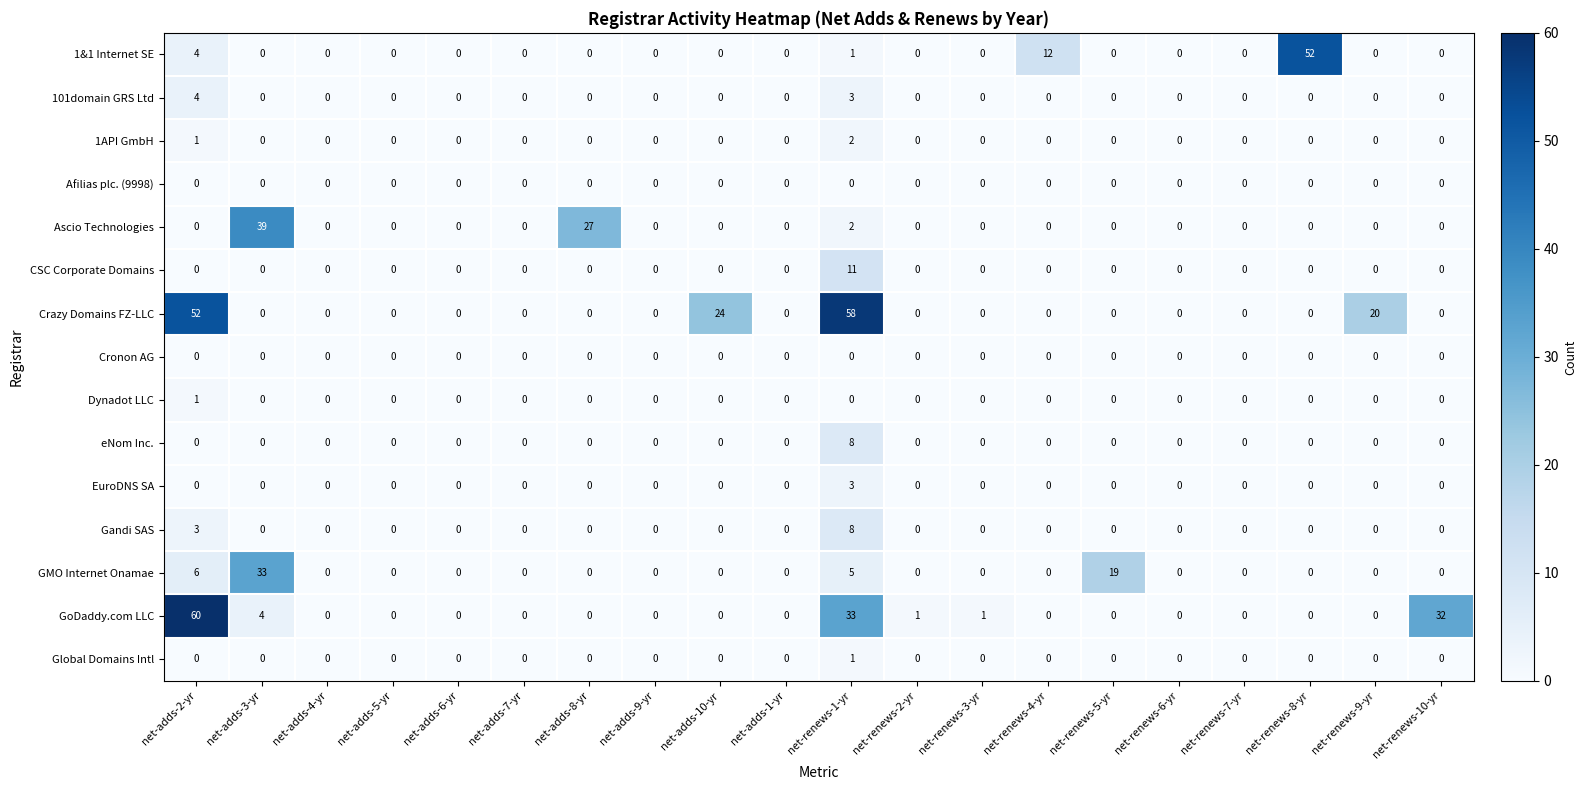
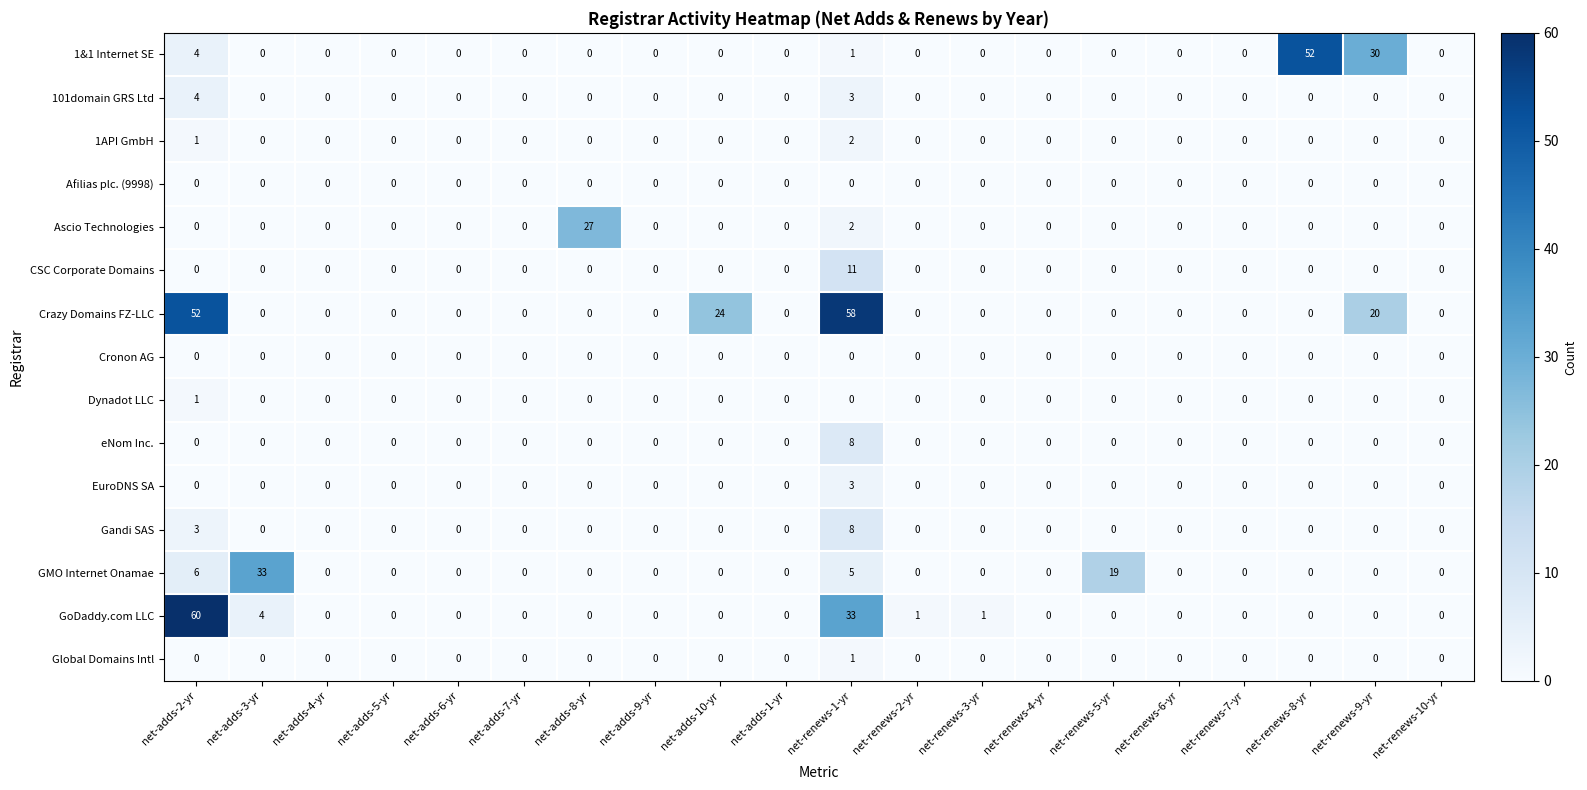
  {
    "1&1 Internet SE": {
      "net-adds-2-yr": 4,
      "net-adds-3-yr": 0,
      "net-adds-4-yr": 0,
      "net-adds-5-yr": 0,
      "net-adds-6-yr": 0,
      "net-adds-7-yr": 0,
      "net-adds-8-yr": 0,
      "net-adds-9-yr": 0,
      "net-adds-10-yr": 0,
      "net-adds-1-yr": 0,
      "net-renews-1-yr": 1,
      "net-renews-2-yr": 0,
      "net-renews-3-yr": 0,
-     "net-renews-4-yr": 12,
+     "net-renews-4-yr": 0,
      "net-renews-5-yr": 0,
      "net-renews-6-yr": 0,
      "net-renews-7-yr": 0,
      "net-renews-8-yr": 52,
-     "net-renews-9-yr": 0,
+     "net-renews-9-yr": 30,
      "net-renews-10-yr": 0
    },
    "Ascio Technologies": {
      "net-adds-2-yr": 0,
-     "net-adds-3-yr": 39,
+     "net-adds-3-yr": 0,
      "net-adds-4-yr": 0,
      "net-adds-5-yr": 0,
      "net-adds-6-yr": 0,
      "net-adds-7-yr": 0,
      "net-adds-8-yr": 27,
      "net-adds-9-yr": 0,
      "net-adds-10-yr": 0,
      "net-adds-1-yr": 0,
      "net-renews-1-yr": 2,
      "net-renews-2-yr": 0,
      "net-renews-3-yr": 0,
      "net-renews-4-yr": 0,
      "net-renews-5-yr": 0,
      "net-renews-6-yr": 0,
      "net-renews-7-yr": 0,
      "net-renews-8-yr": 0,
      "net-renews-9-yr": 0,
      "net-renews-10-yr": 0
    },
    "GoDaddy.com LLC": {
      "net-adds-2-yr": 60,
      "net-adds-3-yr": 4,
      "net-adds-4-yr": 0,
      "net-adds-5-yr": 0,
      "net-adds-6-yr": 0,
      "net-adds-7-yr": 0,
      "net-adds-8-yr": 0,
      "net-adds-9-yr": 0,
      "net-adds-10-yr": 0,
      "net-adds-1-yr": 0,
      "net-renews-1-yr": 33,
      "net-renews-2-yr": 1,
      "net-renews-3-yr": 1,
      "net-renews-4-yr": 0,
      "net-renews-5-yr": 0,
      "net-renews-6-yr": 0,
      "net-renews-7-yr": 0,
      "net-renews-8-yr": 0,
      "net-renews-9-yr": 0,
-     "net-renews-10-yr": 32
+     "net-renews-10-yr": 0
    }
  }
